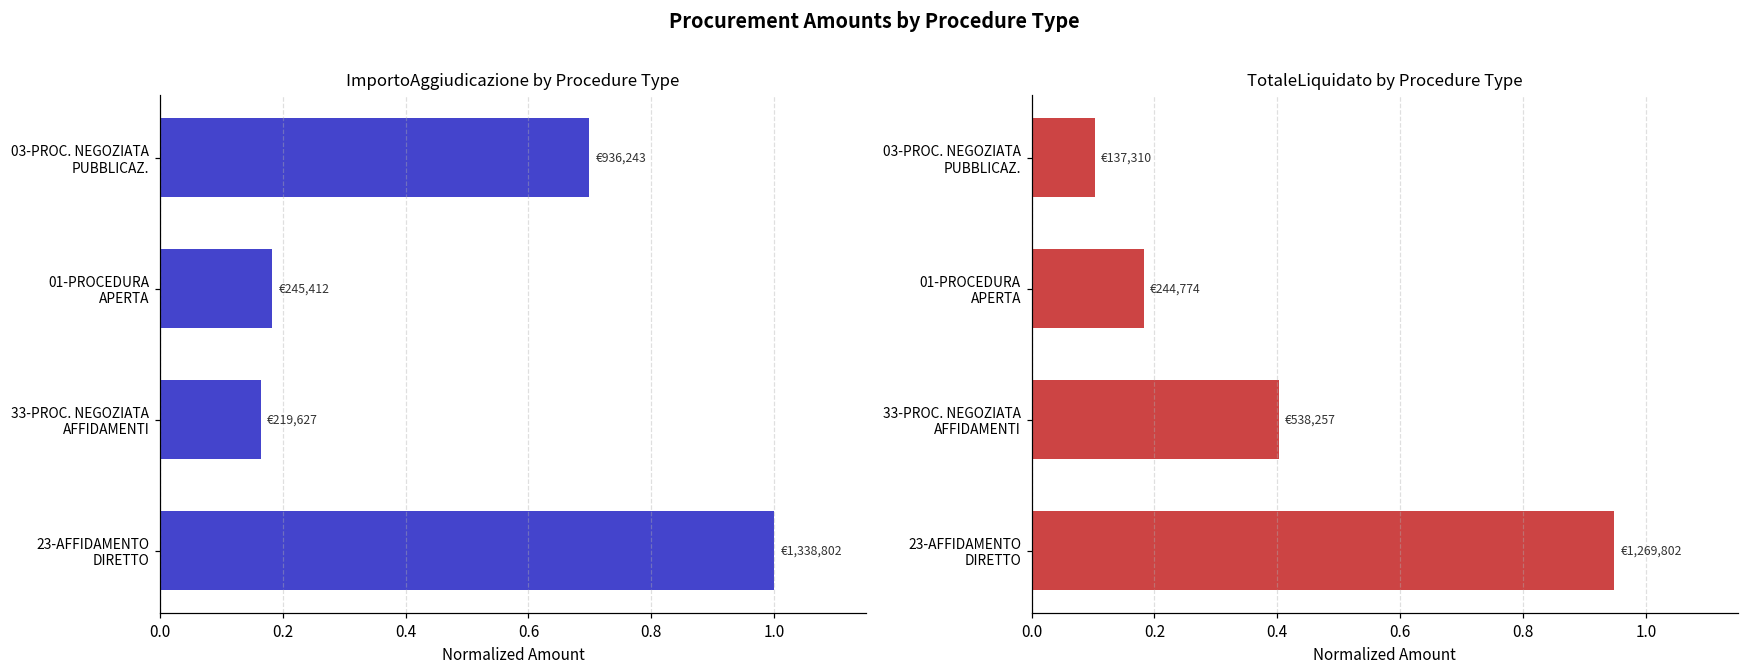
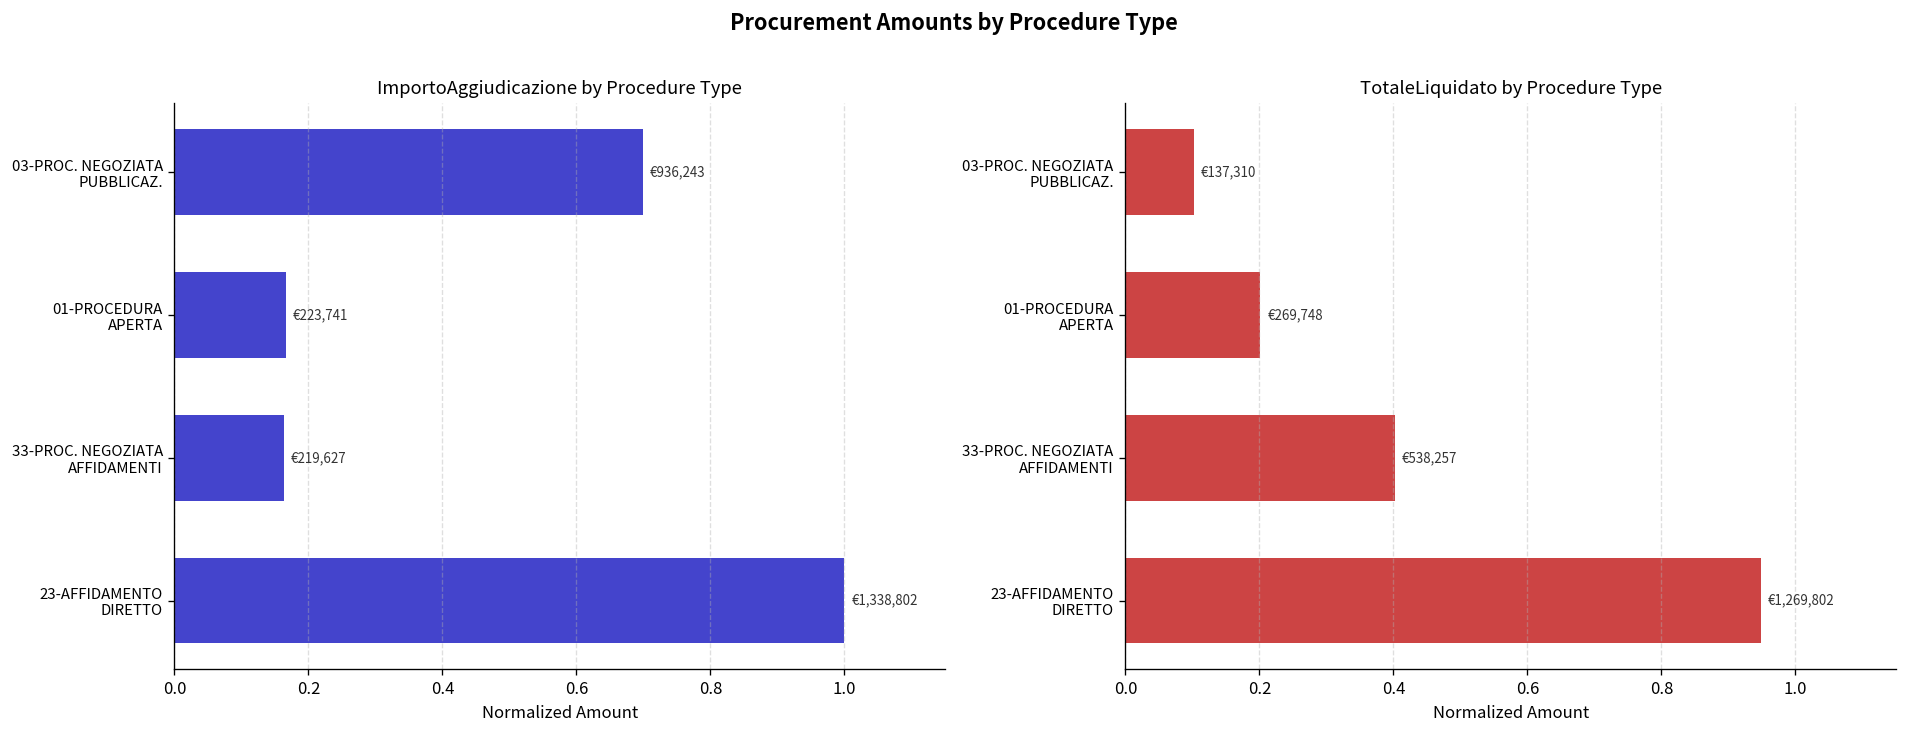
  {
    "ImportoAggiudicazione by Procedure Type": {
-     "01-PROCEDURA APERTA": "€245,412"
+     "01-PROCEDURA APERTA": "€223,741"
    },
    "TotaleLiquidato by Procedure Type": {
-     "01-PROCEDURA APERTA": "€244,774"
+     "01-PROCEDURA APERTA": "€269,748"
    }
  }
